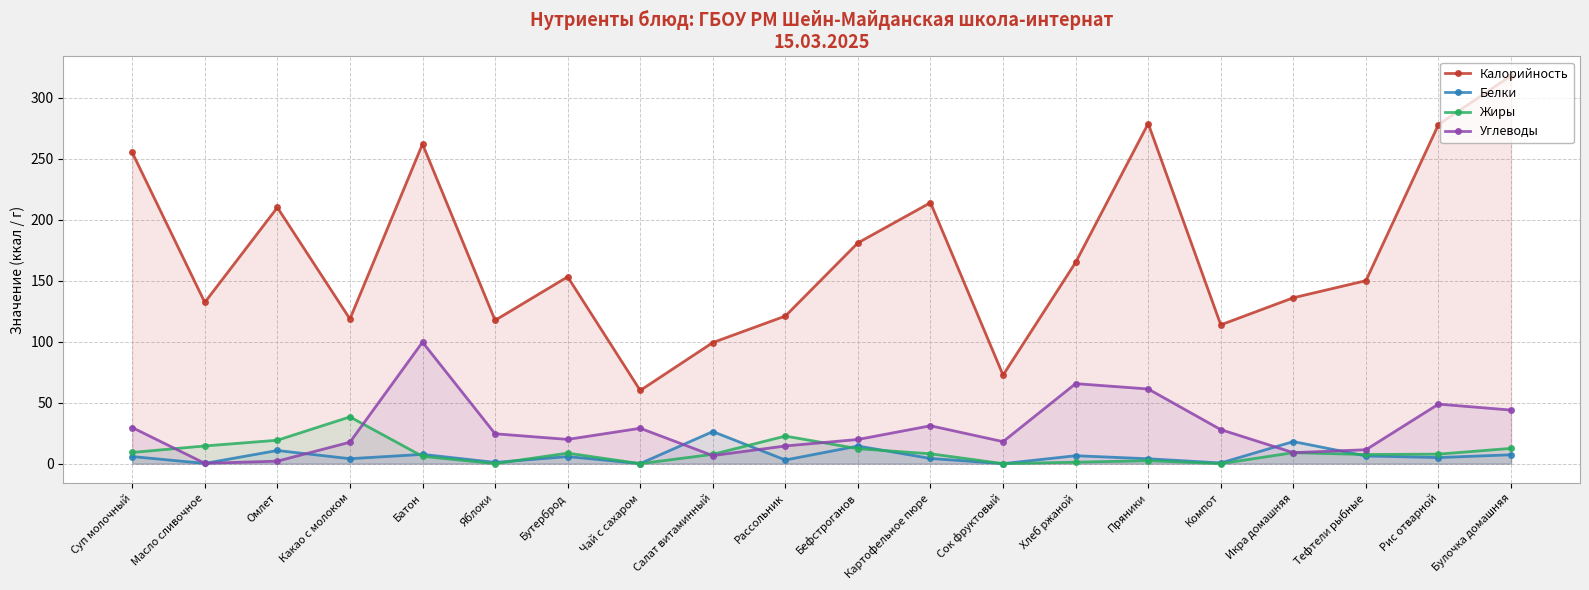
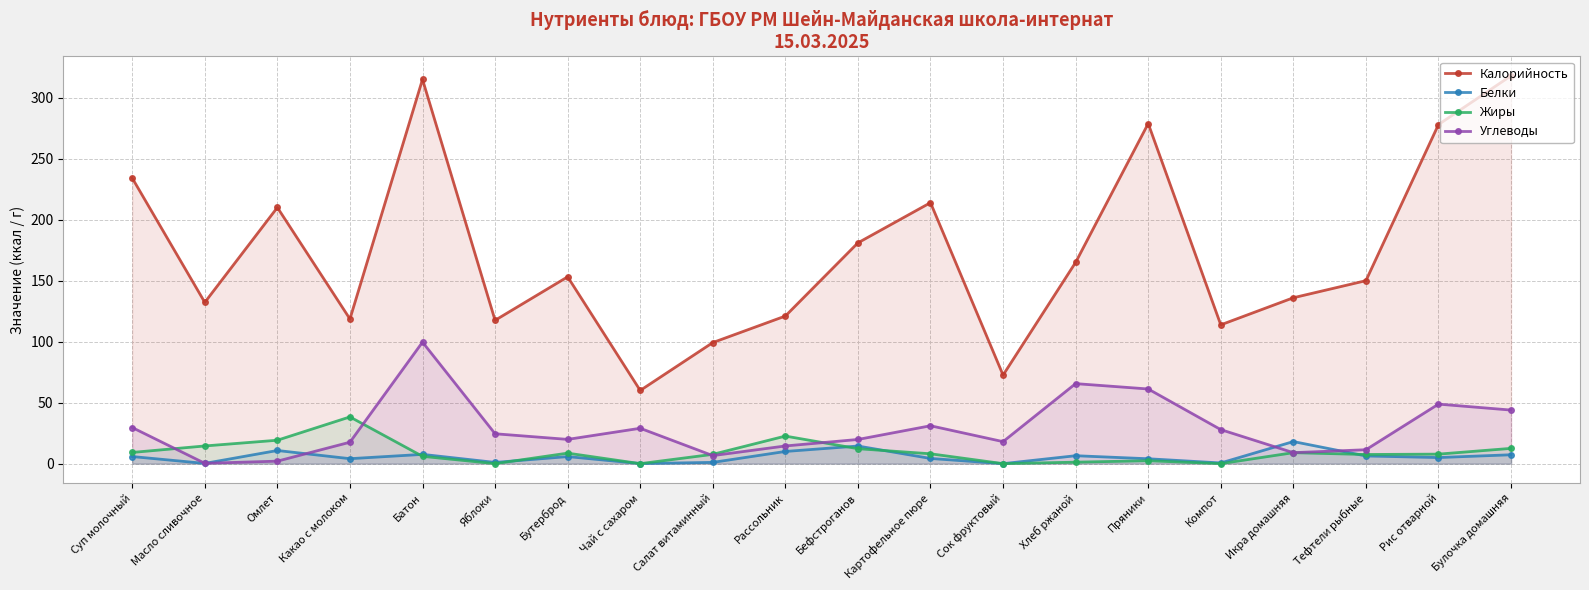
  {
    "Калорийность": {
-     "Суп молочный": 255,
+     "Суп молочный": 234,
      "Масло сливочное": 132,
      "Омлет": 210,
      "Какао с молоком": 119,
-     "Батон": 262,
+     "Батон": 315,
      "Яблоки": 118,
      "Бутерброд": 153,
      "Чай с сахаром": 60,
      "Салат витаминный": 99,
      "Рассольник": 121,
      "Бефстроганов": 181,
      "Картофельное пюре": 214,
      "Сок фруктовый": 73,
      "Хлеб ржаной": 165,
      "Пряники": 279,
      "Компот": 114,
      "Икра домашняя": 136,
      "Тефтели рыбные": 150,
      "Рис отварной": 278
    },
    "Белки": {
      "Суп молочный": 6,
      "Омлет": 11,
      "Какао с молоком": 4,
      "Бутерброд": 6,
-     "Салат витаминный": 26,
-     "Рассольник": 3,
+     "Салат витаминный": 1,
+     "Рассольник": 10,
      "Бефстроганов": 14,
      "Картофельное пюре": 4,
      "Хлеб ржаной": 7,
      "Икра домашняя": 18,
      "Рис отварной": 5,
      "Булочка домашняя": 7
    },
    "Жиры": {
      "Суп молочный": 9,
      "Масло сливочное": 15,
      "Омлет": 19,
      "Какао с молоком": 38,
      "Бутерброд": 9,
      "Рассольник": 23,
      "Бефстроганов": 12,
      "Картофельное пюре": 8,
      "Хлеб ржаной": 1,
      "Рис отварной": 8,
      "Булочка домашняя": 13
    },
    "Углеводы": {
      "Суп молочный": 30,
      "Омлет": 2,
      "Какао с молоком": 18,
      "Батон": 100,
      "Яблоки": 25,
      "Бутерброд": 20,
      "Чай с сахаром": 29,
      "Рассольник": 15,
      "Бефстроганов": 20,
      "Картофельное пюре": 31,
      "Сок фруктовый": 18,
      "Хлеб ржаной": 66,
      "Пряники": 61,
      "Компот": 28,
      "Тефтели рыбные": 11,
      "Рис отварной": 49,
      "Булочка домашняя": 44
    }
  }
